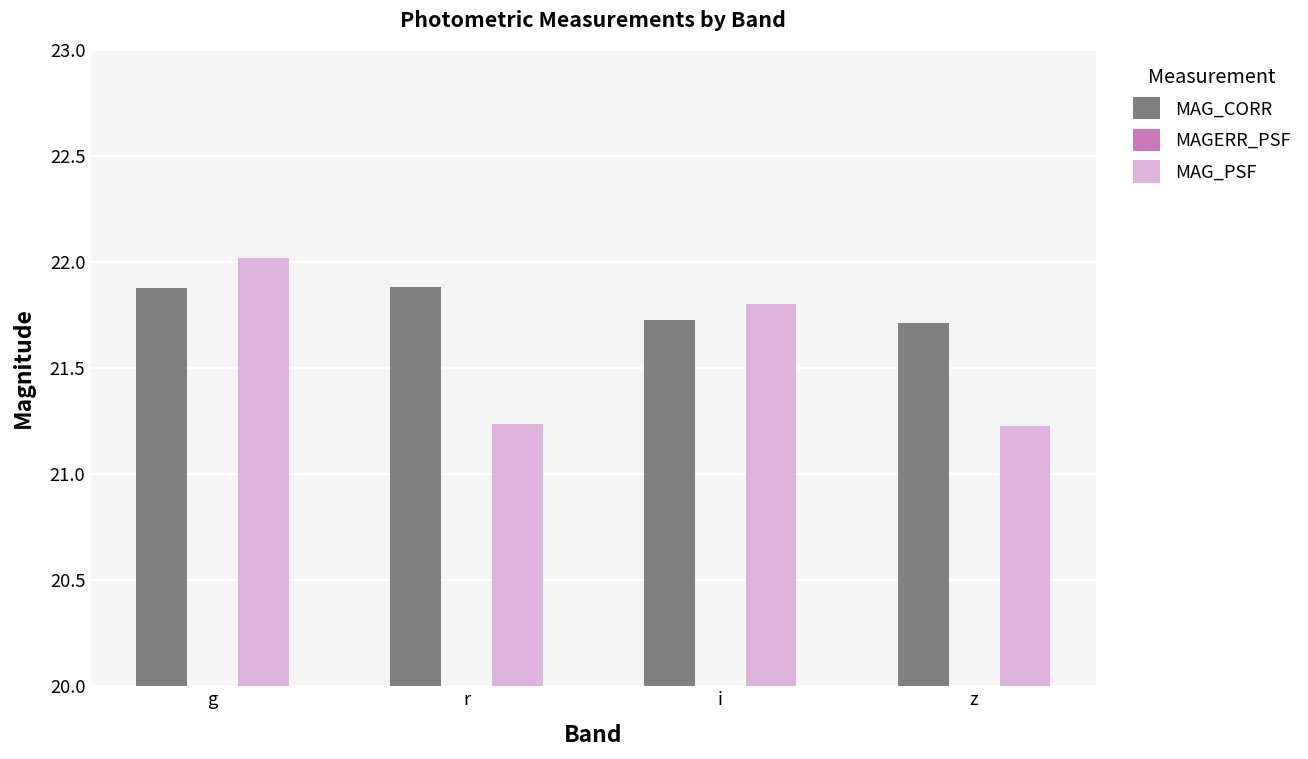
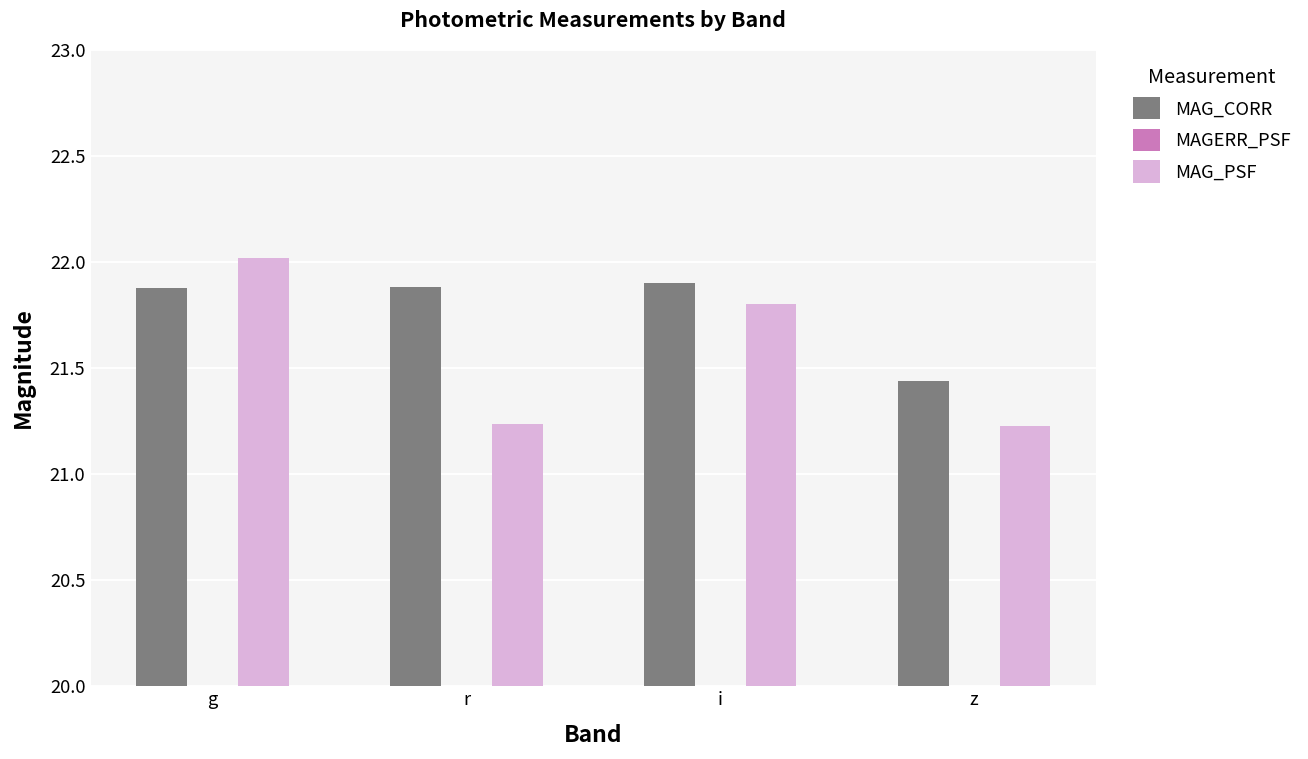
  {
    "MAG_CORR": {
      "g": 21.88,
      "r": 21.88,
-     "i": 21.73,
-     "z": 21.71
+     "i": 21.90,
+     "z": 21.44
    },
    "MAG_PSF": {
      "g": 22.02,
      "r": 21.24,
      "i": 21.80,
      "z": 21.23
    }
  }
